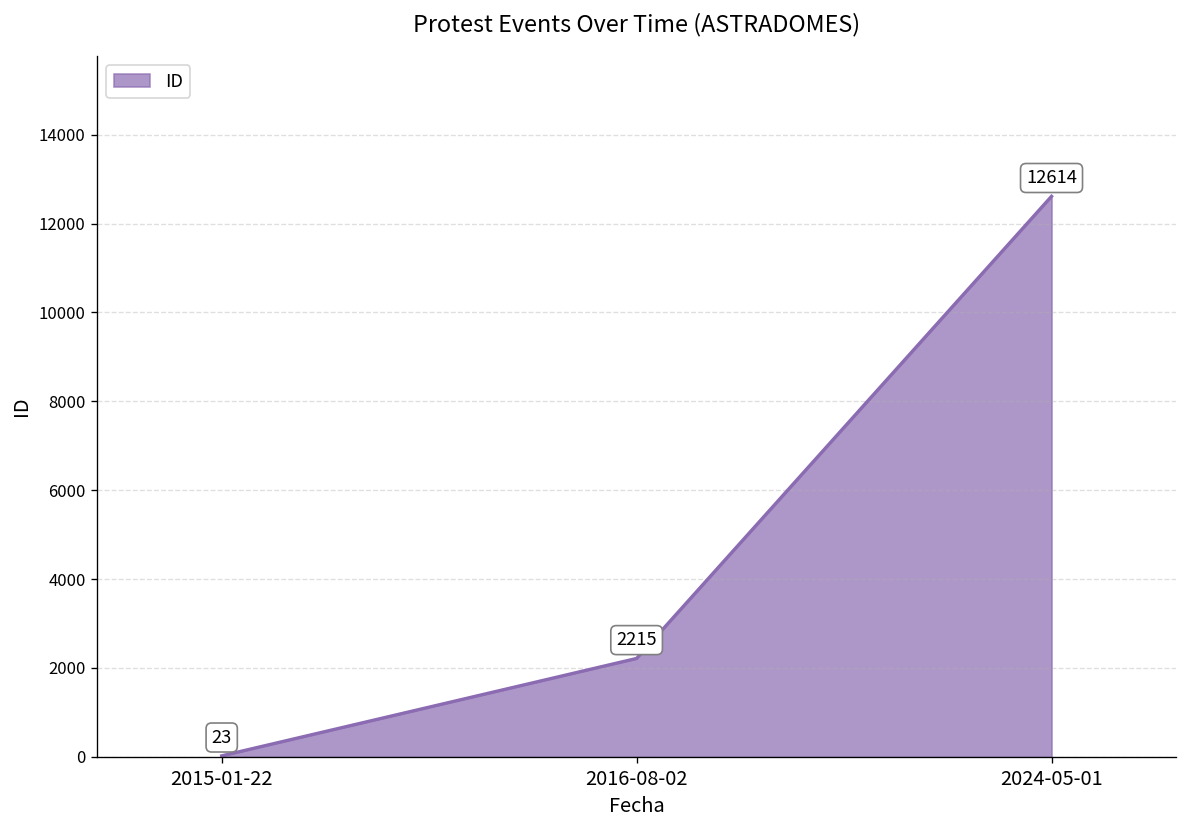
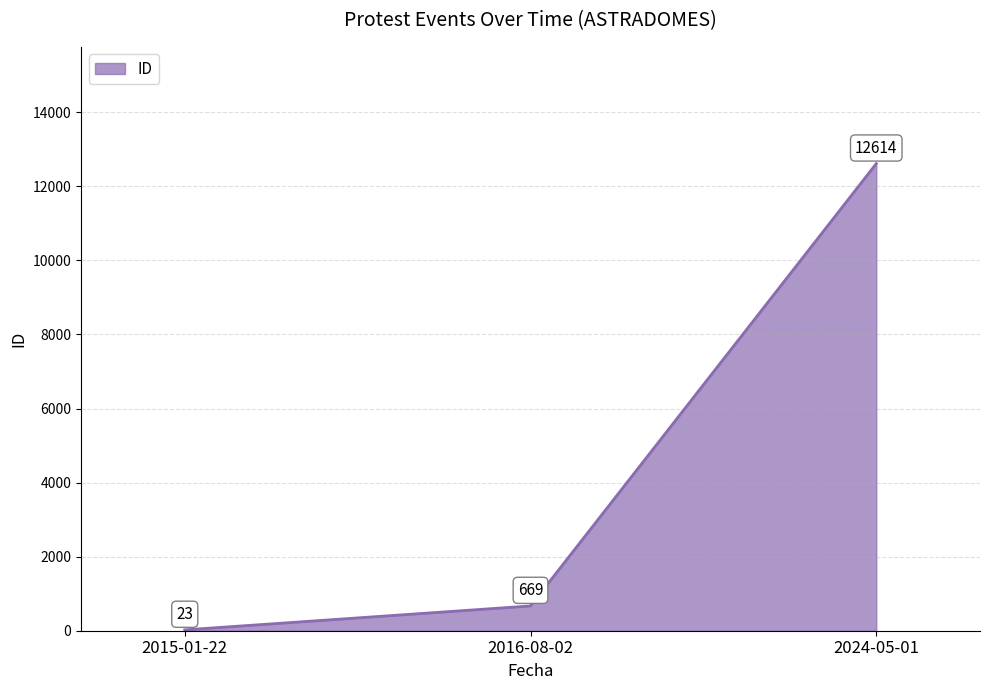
  {
-   "2016-08-02": 2215
+   "2016-08-02": 669
  }
